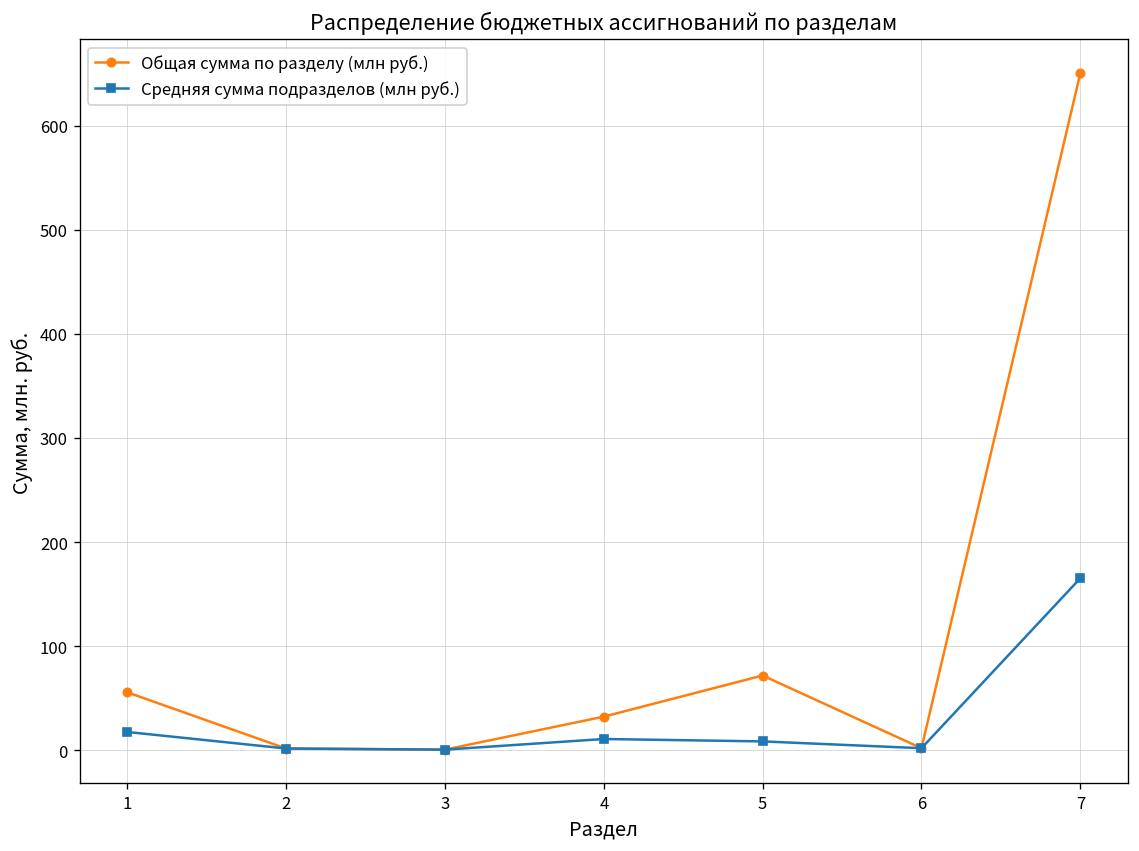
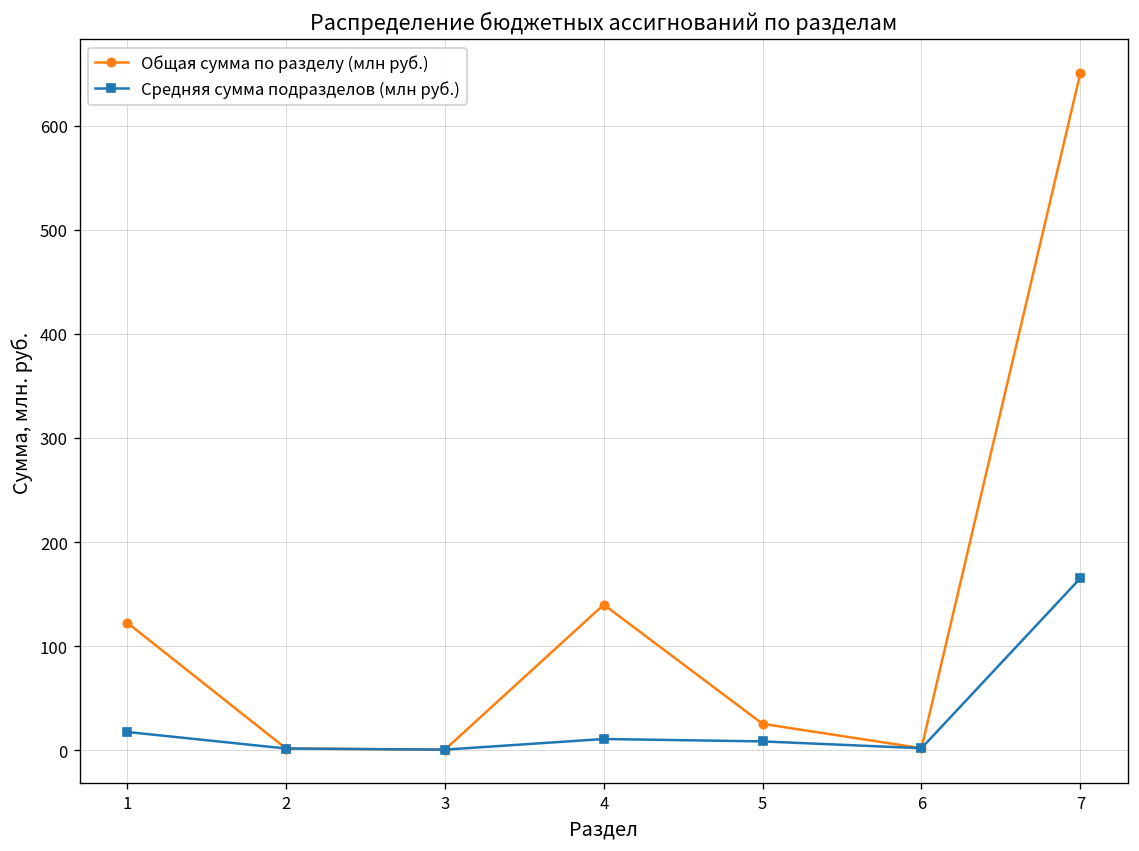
  {
    "Общая сумма по разделу (млн руб.)": {
-     "1": 60,
-     "4": 30,
-     "5": 70,
+     "1": 120,
+     "4": 140,
+     "5": 30,
      "7": 650
    },
    "Средняя сумма подразделов (млн руб.)": {
      "1": 20,
      "4": 10,
      "5": 10,
      "7": 170
    }
  }
